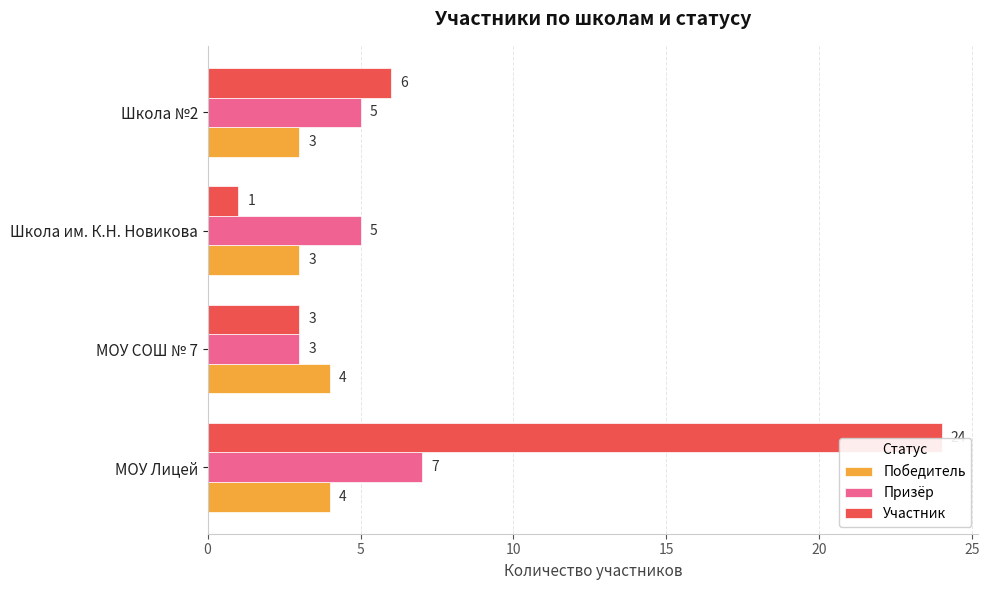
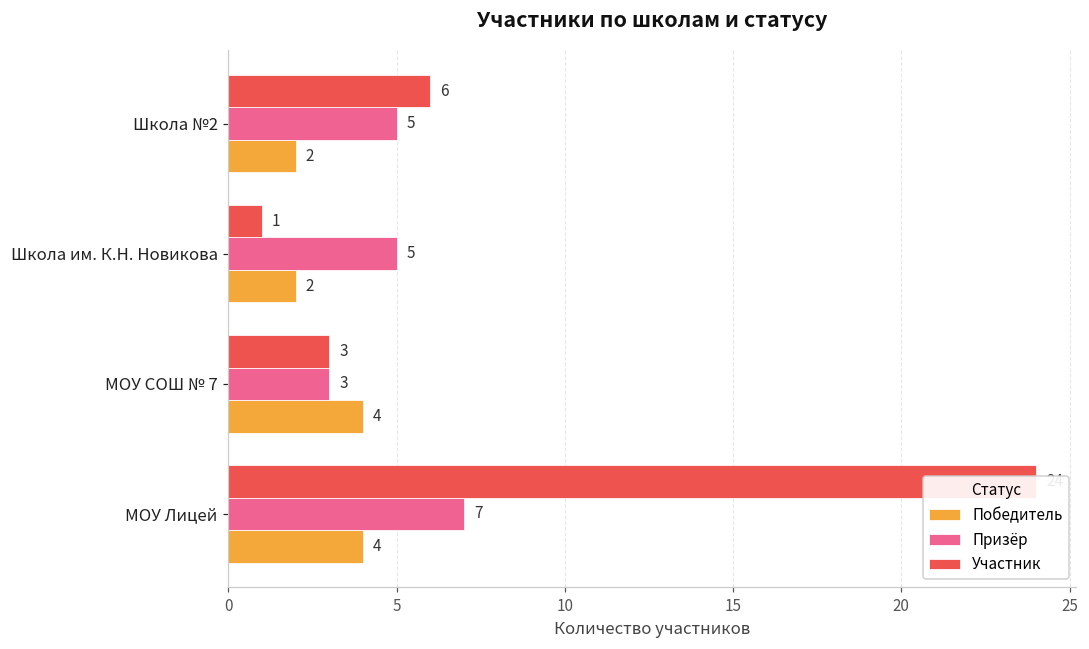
  {
    "Победитель": {
-     "Школа №2": 3,
-     "Школа им. К.Н. Новикова": 3,
+     "Школа №2": 2,
+     "Школа им. К.Н. Новикова": 2,
      "МОУ СОШ № 7": 4,
      "МОУ Лицей": 4
    },
    "Призёр": {
      "Школа №2": 5,
      "Школа им. К.Н. Новикова": 5,
      "МОУ СОШ № 7": 3,
      "МОУ Лицей": 7
    },
    "Участник": {
      "Школа №2": 6,
      "Школа им. К.Н. Новикова": 1,
      "МОУ СОШ № 7": 3
    }
  }
